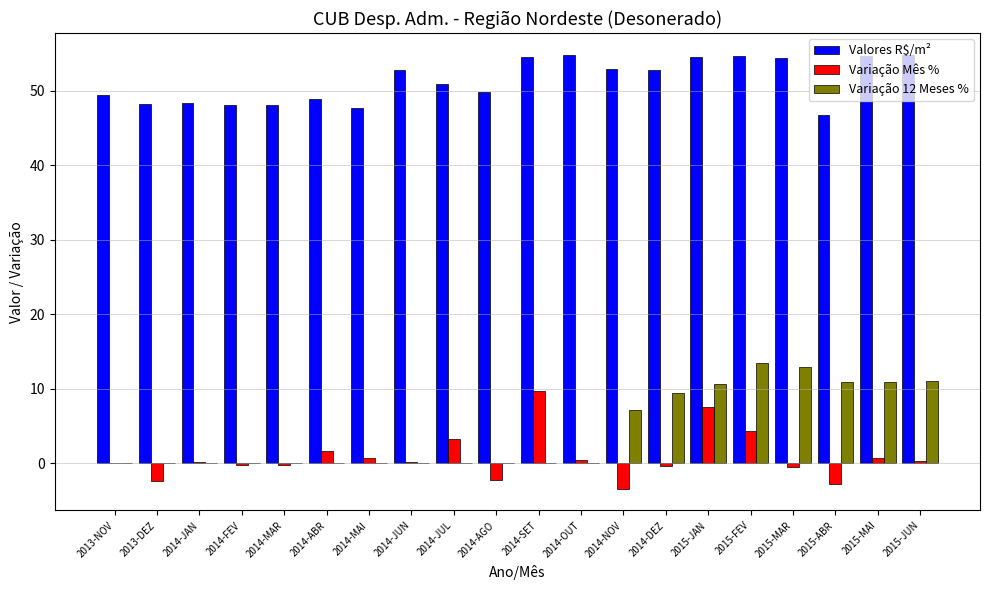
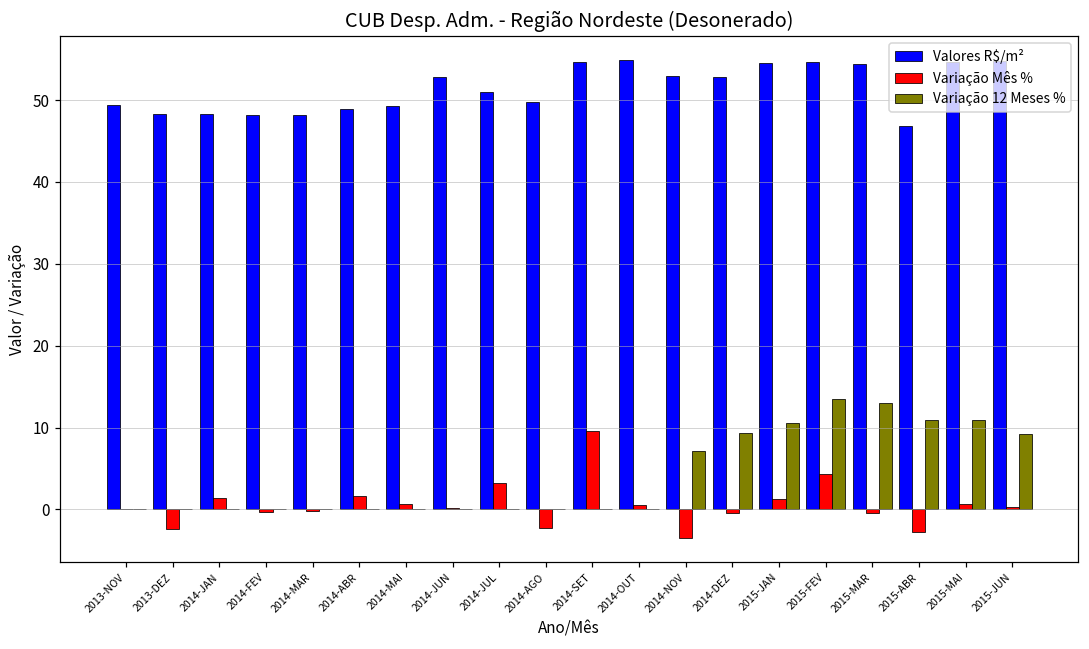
  {
    "Valores R$/m²": {
      "2013-NOV": 49,
      "2013-DEZ": 48,
      "2014-JAN": 48,
      "2014-FEV": 48,
      "2014-MAR": 48,
      "2014-ABR": 49,
-     "2014-MAI": 48,
+     "2014-MAI": 49,
      "2014-JUN": 53,
      "2014-JUL": 51,
      "2014-AGO": 50,
      "2014-SET": 55,
      "2014-OUT": 55,
      "2014-NOV": 53,
      "2014-DEZ": 53,
      "2015-JAN": 55,
      "2015-FEV": 55,
      "2015-MAR": 54,
      "2015-ABR": 47
    },
    "Variação Mês %": {
      "2013-NOV": 0,
      "2013-DEZ": -2,
-     "2014-JAN": 0,
+     "2014-JAN": 1,
      "2014-ABR": 2,
      "2014-MAI": 1,
      "2014-JUL": 3,
      "2014-AGO": -2,
      "2014-SET": 10,
      "2014-OUT": 0,
      "2014-NOV": -3,
      "2014-DEZ": 0,
-     "2015-JAN": 8,
+     "2015-JAN": 1,
      "2015-FEV": 4,
      "2015-MAR": 0,
      "2015-ABR": -3,
      "2015-MAI": 1
    },
    "Variação 12 Meses %": {
      "2013-NOV": 0,
      "2013-DEZ": 0,
      "2014-JAN": 0,
      "2014-FEV": 0,
      "2014-MAR": 0,
      "2014-ABR": 0,
      "2014-MAI": 0,
      "2014-JUN": 0,
      "2014-JUL": 0,
      "2014-AGO": 0,
      "2014-SET": 0,
      "2014-OUT": 0,
      "2014-NOV": 7,
      "2014-DEZ": 9,
      "2015-JAN": 11,
      "2015-FEV": 13,
      "2015-MAR": 13,
      "2015-ABR": 11,
      "2015-MAI": 11,
-     "2015-JUN": 11
+     "2015-JUN": 9
    }
  }
